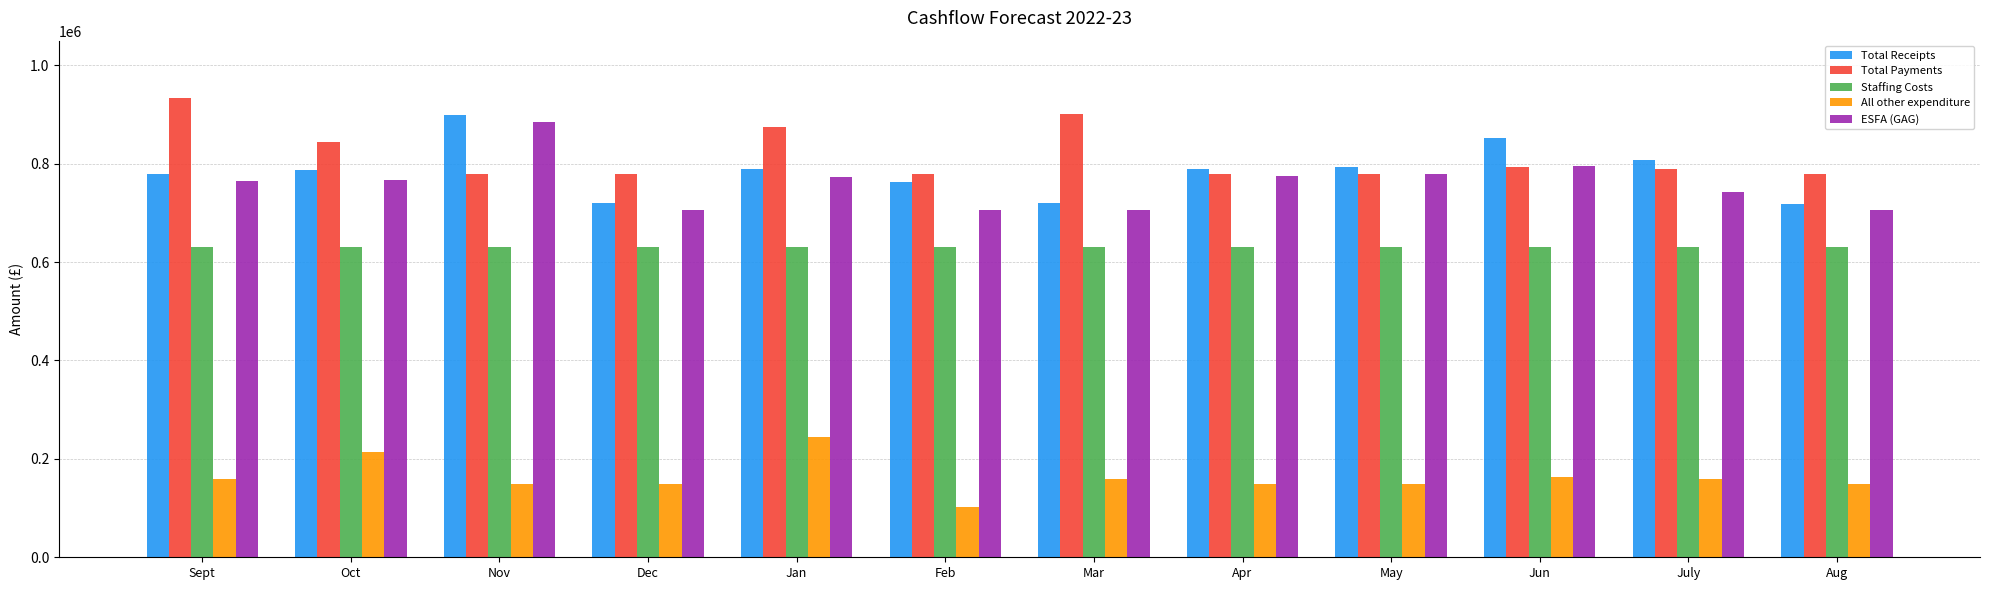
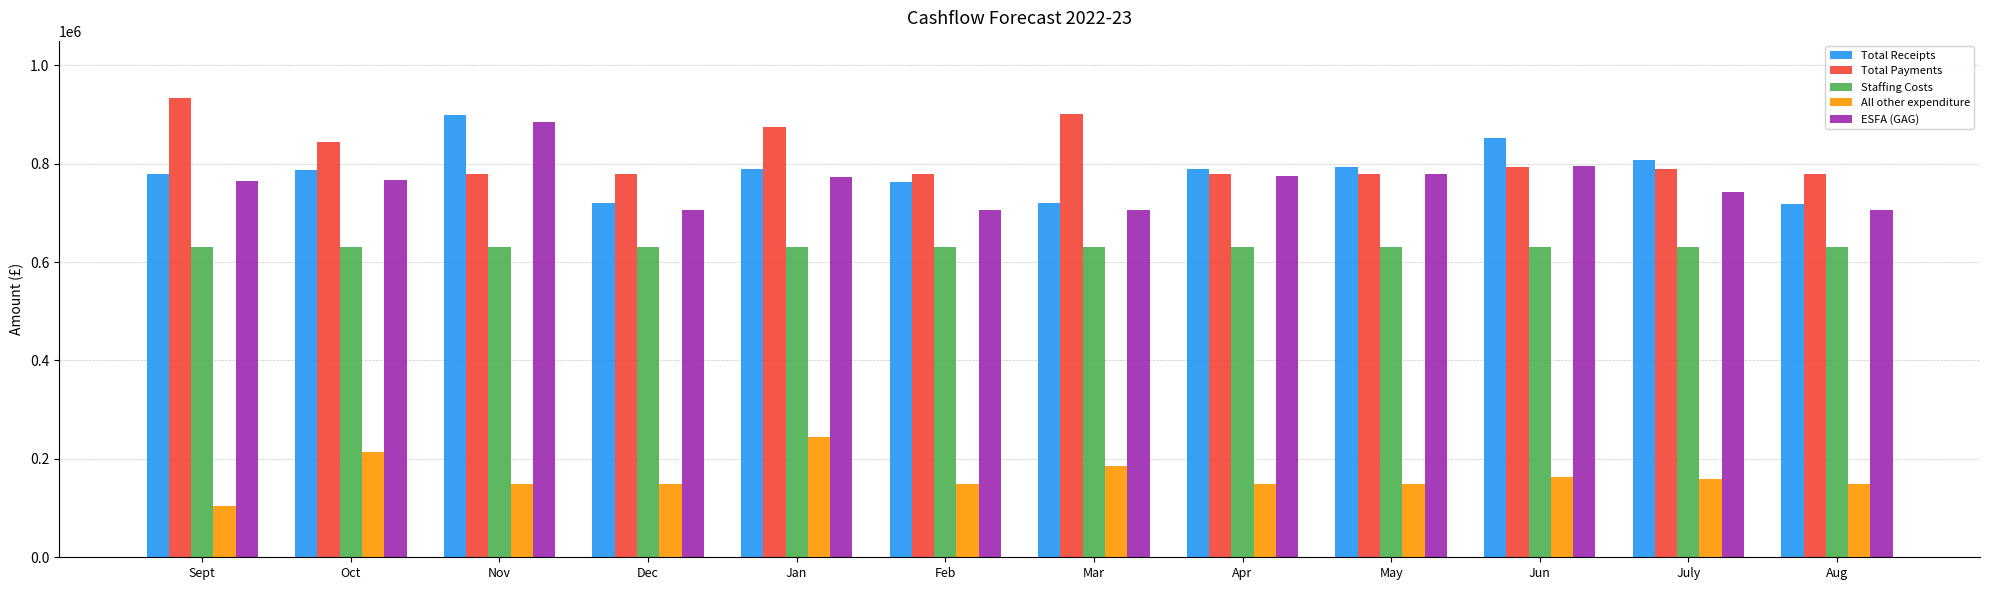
  {
    "Total Receipts": {
      "Sept": 780000,
      "Oct": 790000,
      "Nov": 900000,
      "Dec": 720000,
      "Jan": 790000,
      "Feb": 760000,
      "Mar": 720000,
      "Apr": 790000,
      "May": 790000,
      "Jun": 850000,
      "July": 810000,
      "Aug": 720000
    },
    "Total Payments": {
      "Sept": 930000,
      "Oct": 840000,
      "Nov": 780000,
      "Dec": 780000,
      "Jan": 870000,
      "Feb": 780000,
      "Mar": 900000,
      "Apr": 780000,
      "May": 780000,
      "Jun": 790000,
      "July": 790000,
      "Aug": 780000
    },
    "Staffing Costs": {
      "Sept": 630000,
      "Oct": 630000,
      "Nov": 630000,
      "Dec": 630000,
      "Jan": 630000,
      "Feb": 630000,
      "Mar": 630000,
      "Apr": 630000,
      "May": 630000,
      "Jun": 630000,
      "July": 630000,
      "Aug": 630000
    },
    "All other expenditure": {
-     "Sept": 160000,
+     "Sept": 110000,
      "Oct": 210000,
      "Nov": 150000,
      "Dec": 150000,
      "Jan": 240000,
-     "Feb": 100000,
-     "Mar": 160000,
+     "Feb": 150000,
+     "Mar": 180000,
      "Apr": 150000,
      "May": 150000,
      "Jun": 160000,
      "July": 160000,
      "Aug": 150000
    },
    "ESFA (GAG)": {
      "Sept": 770000,
      "Oct": 770000,
      "Nov": 880000,
      "Dec": 710000,
      "Jan": 770000,
      "Feb": 710000,
      "Mar": 710000,
      "Apr": 770000,
      "May": 780000,
      "Jun": 800000,
      "July": 740000,
      "Aug": 710000
    }
  }
